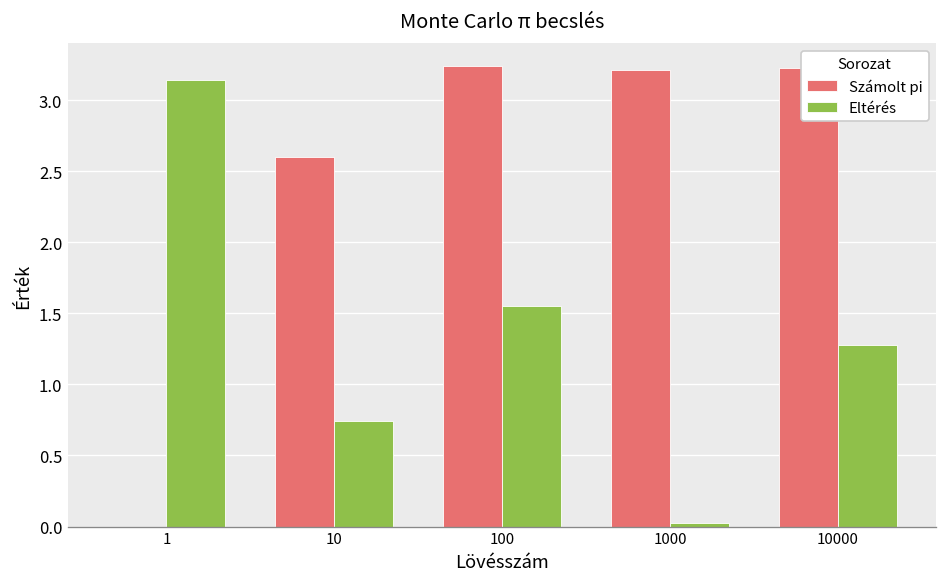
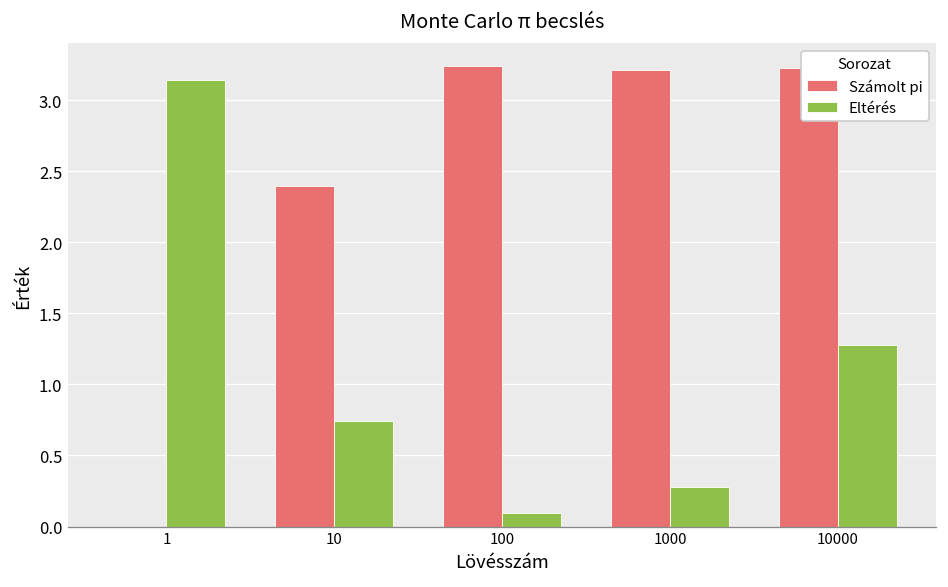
  {
    "Számolt pi": {
      "1": 0.0,
-     "10": 2.6,
+     "10": 2.4,
      "100": 3.24,
      "1000": 3.2
    },
    "Eltérés": {
      "1": 3.14,
      "10": 0.74,
-     "100": 1.55,
-     "1000": 0.03,
+     "100": 0.10,
+     "1000": 0.27,
      "10000": 1.28
    }
  }
